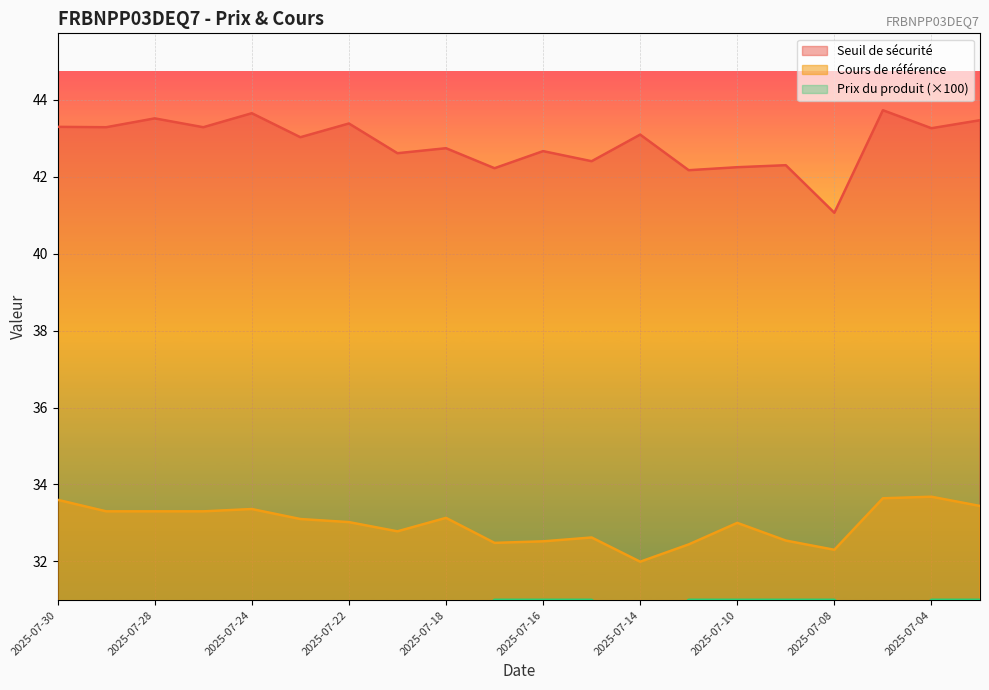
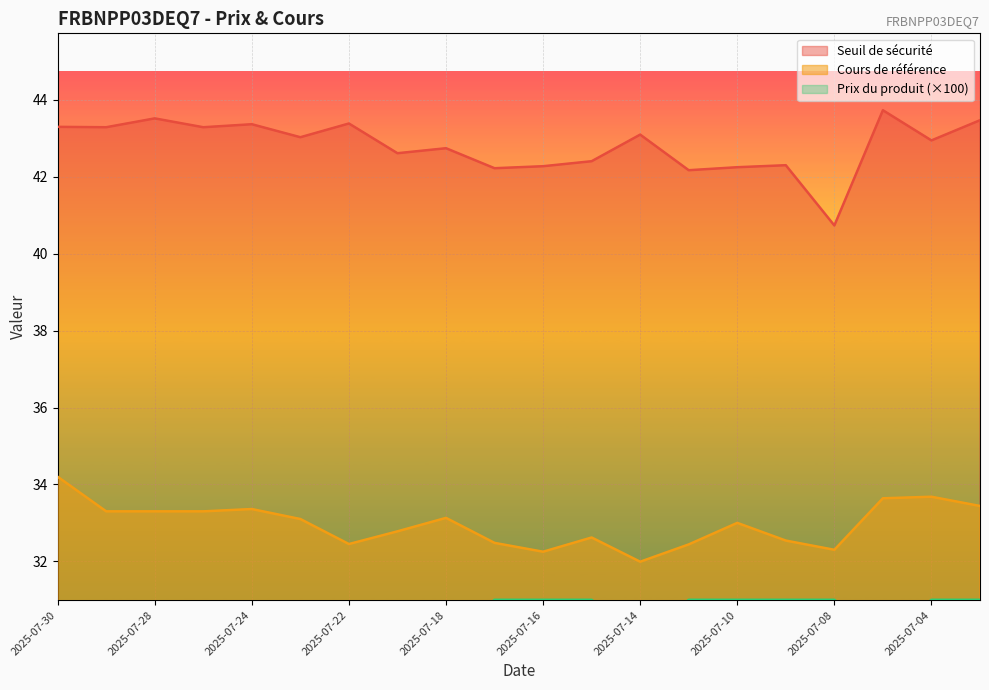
  {
    "Seuil de sécurité": {
      "2025-07-30": 43.3,
      "2025-07-28": 43.5,
-     "2025-07-24": 43.7,
+     "2025-07-24": 43.4,
      "2025-07-22": 43.4,
      "2025-07-18": 42.7,
-     "2025-07-16": 42.7,
+     "2025-07-16": 42.3,
      "2025-07-14": 43.1,
      "2025-07-10": 42.3,
-     "2025-07-08": 41.1,
-     "2025-07-04": 43.3
+     "2025-07-08": 40.7,
+     "2025-07-04": 42.9
    },
    "Cours de référence": {
-     "2025-07-30": 33.6,
+     "2025-07-30": 34.2,
      "2025-07-28": 33.3,
      "2025-07-24": 33.4,
-     "2025-07-22": 33.0,
+     "2025-07-22": 32.5,
      "2025-07-18": 33.1,
-     "2025-07-16": 32.5,
+     "2025-07-16": 32.3,
      "2025-07-14": 32.0,
      "2025-07-10": 33.0,
      "2025-07-08": 32.3,
      "2025-07-04": 33.7
    },
    "Prix du produit (×100)": {
      "2025-07-16": 31.0,
      "2025-07-10": 31.0,
      "2025-07-08": 31.0,
      "2025-07-04": 31.0
    }
  }
